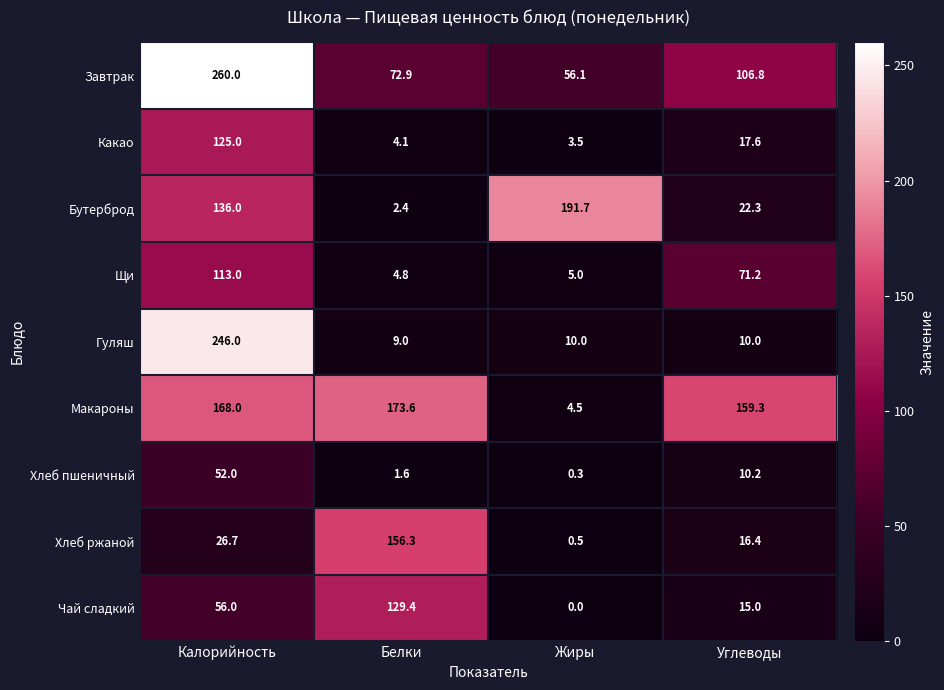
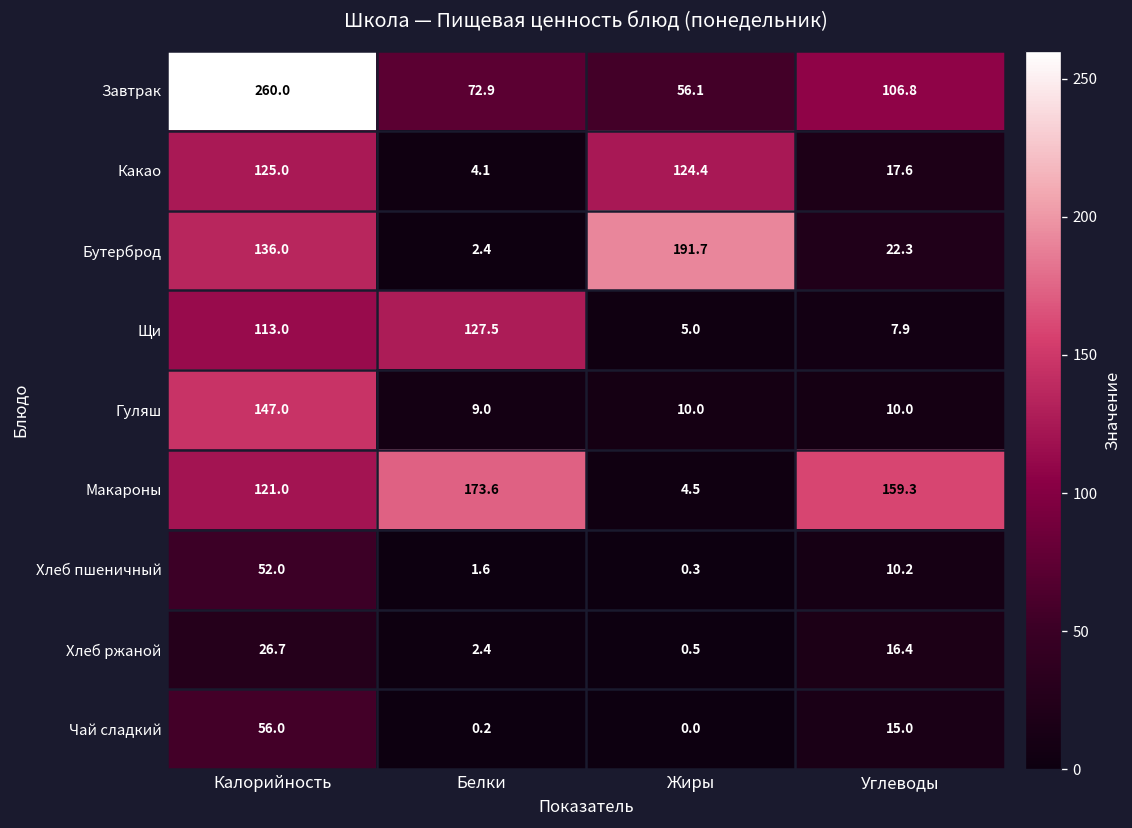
  {
    "Завтрак": {
      "Калорийность": 260.0,
      "Белки": 72.9,
      "Жиры": 56.1,
      "Углеводы": 106.8
    },
    "Какао": {
      "Калорийность": 125.0,
      "Белки": 4.1,
-     "Жиры": 3.5,
+     "Жиры": 124.4,
      "Углеводы": 17.6
    },
    "Бутерброд": {
      "Калорийность": 136.0,
      "Белки": 2.4,
      "Жиры": 191.7,
      "Углеводы": 22.3
    },
    "Щи": {
      "Калорийность": 113.0,
-     "Белки": 4.8,
+     "Белки": 127.5,
      "Жиры": 5.0,
-     "Углеводы": 71.2
+     "Углеводы": 7.9
    },
    "Гуляш": {
-     "Калорийность": 246.0,
+     "Калорийность": 147.0,
      "Белки": 9.0,
      "Жиры": 10.0,
      "Углеводы": 10.0
    },
    "Макароны": {
-     "Калорийность": 168.0,
+     "Калорийность": 121.0,
      "Белки": 173.6,
      "Жиры": 4.5,
      "Углеводы": 159.3
    },
    "Хлеб пшеничный": {
      "Калорийность": 52.0,
      "Белки": 1.6,
      "Жиры": 0.3,
      "Углеводы": 10.2
    },
    "Хлеб ржаной": {
      "Калорийность": 26.7,
-     "Белки": 156.3,
+     "Белки": 2.4,
      "Жиры": 0.5,
      "Углеводы": 16.4
    },
    "Чай сладкий": {
      "Калорийность": 56.0,
-     "Белки": 129.4,
+     "Белки": 0.2,
      "Жиры": 0.0,
      "Углеводы": 15.0
    }
  }
